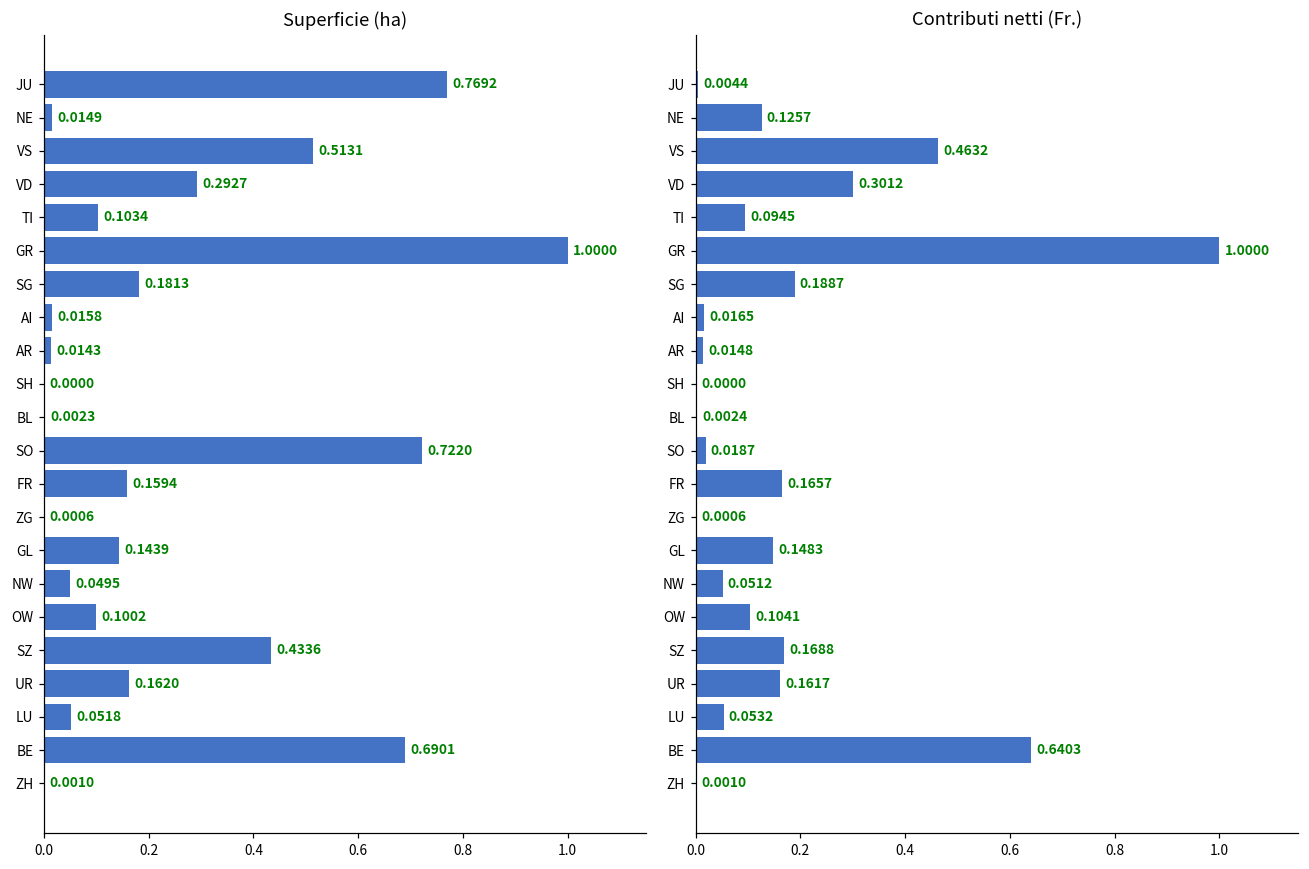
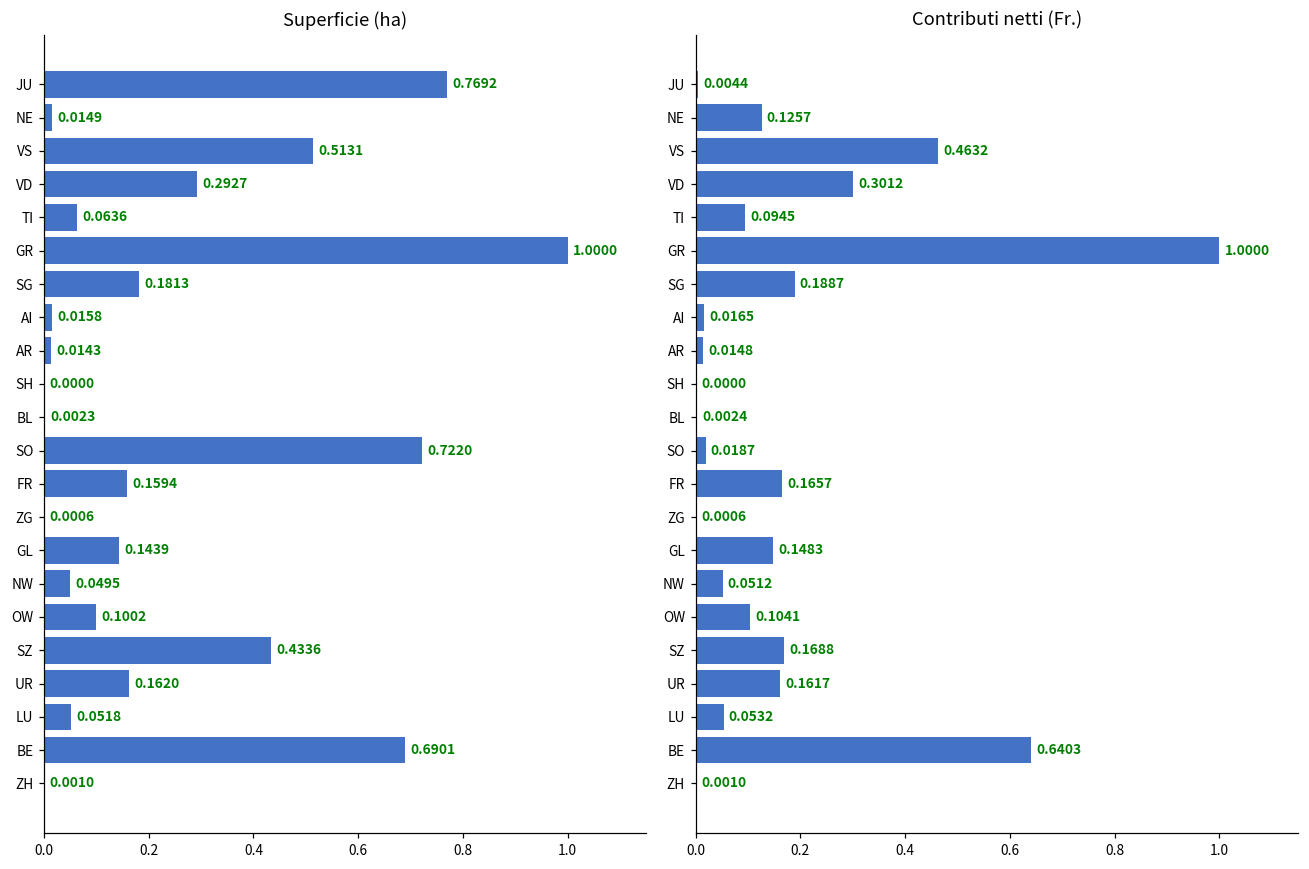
  {
    "Superficie (ha)": {
      "JU": 0.7692,
      "NE": 0.0149,
      "VS": 0.5131,
      "VD": 0.2927,
-     "TI": 0.1034,
+     "TI": 0.0636,
      "GR": 1.0000,
      "SG": 0.1813,
      "AI": 0.0158,
      "AR": 0.0143,
      "SH": 0.0000,
      "BL": 0.0023,
      "SO": 0.7220,
      "FR": 0.1594,
      "ZG": 0.0006,
      "GL": 0.1439,
      "NW": 0.0495,
      "OW": 0.1002,
      "SZ": 0.4336,
      "UR": 0.1620,
      "LU": 0.0518,
      "BE": 0.6901,
      "ZH": 0.0010
    },
    "Contributi netti (Fr.)": {
      "JU": 0.0044,
      "NE": 0.1257,
      "VS": 0.4632,
      "VD": 0.3012,
      "TI": 0.0945,
      "GR": 1.0000,
      "SG": 0.1887,
      "AI": 0.0165,
      "AR": 0.0148,
      "SH": 0.0000,
      "BL": 0.0024,
      "SO": 0.0187,
      "FR": 0.1657,
      "ZG": 0.0006,
      "GL": 0.1483,
      "NW": 0.0512,
      "OW": 0.1041,
      "SZ": 0.1688,
      "UR": 0.1617,
      "LU": 0.0532,
      "BE": 0.6403,
      "ZH": 0.0010
    }
  }
